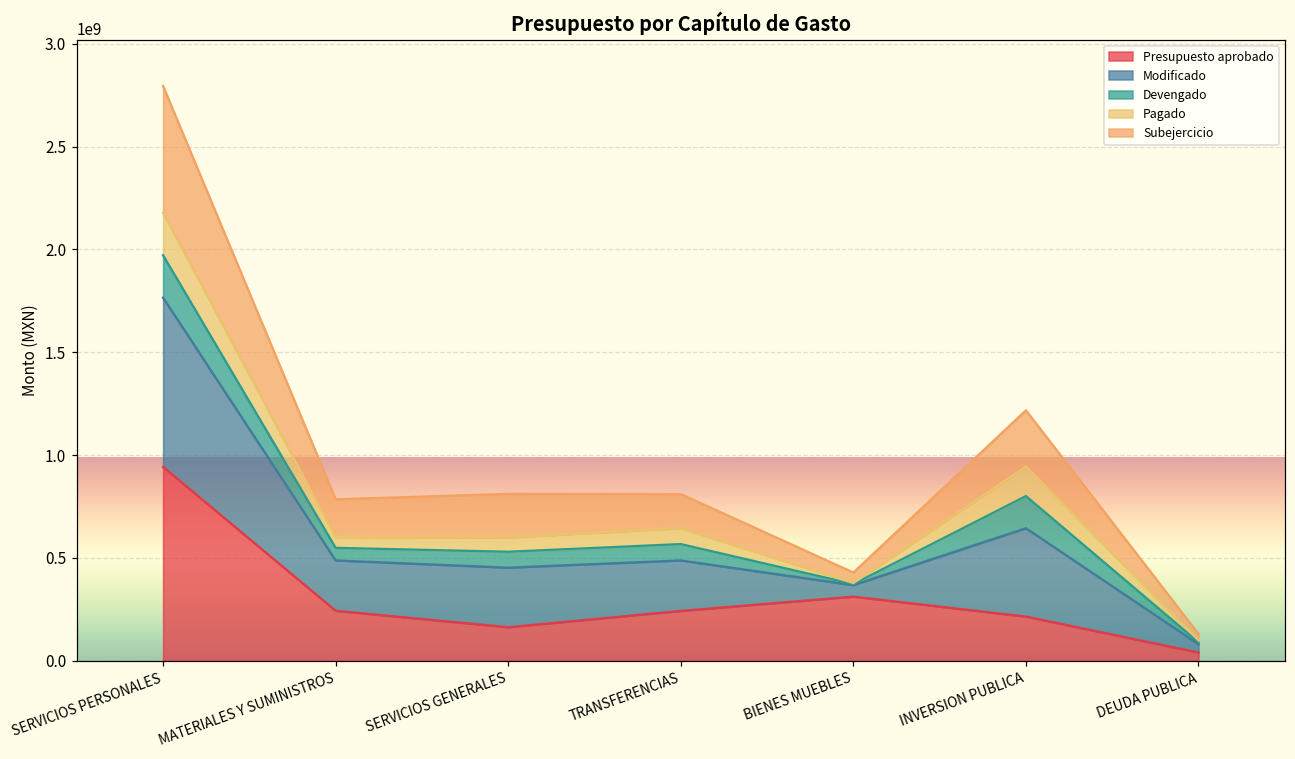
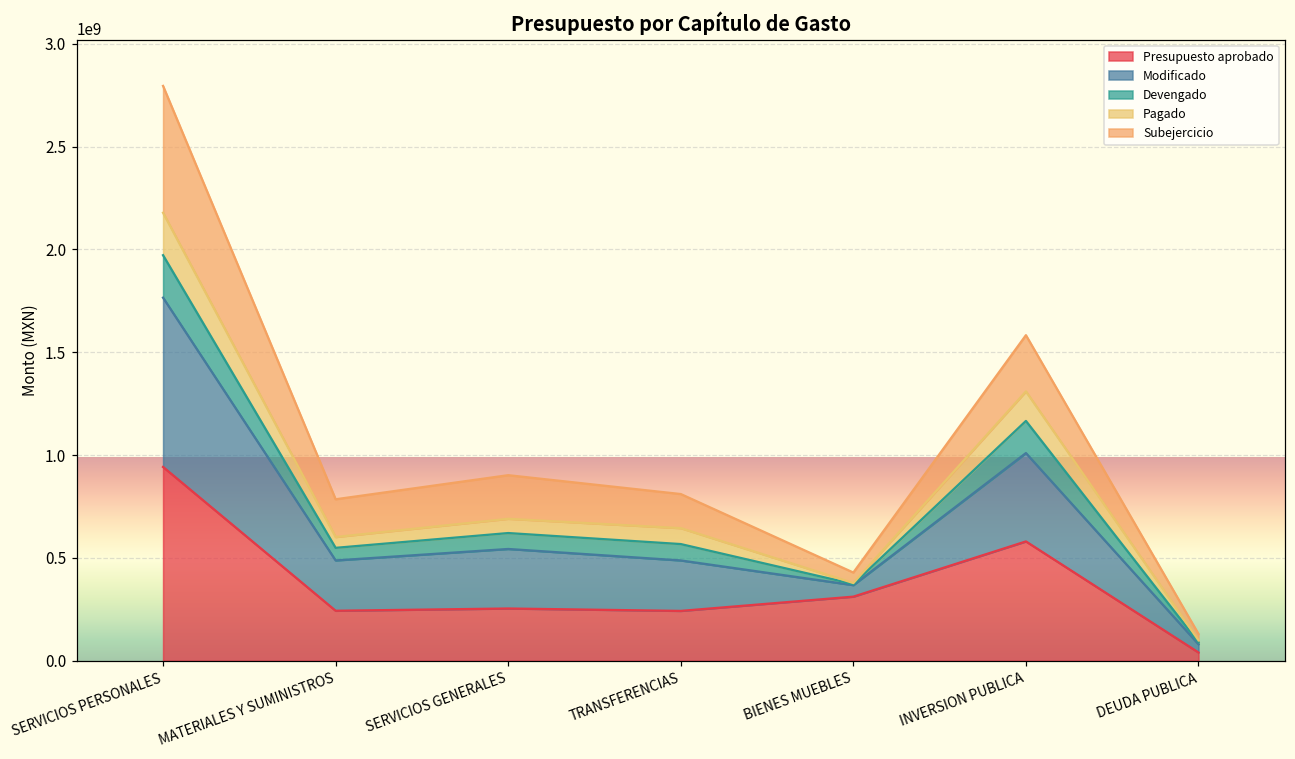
  {
    "Presupuesto aprobado": {
      "SERVICIOS PERSONALES": 940000000,
      "MATERIALES Y SUMINISTROS": 240000000,
-     "SERVICIOS GENERALES": 160000000,
+     "SERVICIOS GENERALES": 250000000,
      "TRANSFERENCIAS": 240000000,
      "BIENES MUEBLES": 310000000,
-     "INVERSION PUBLICA": 220000000,
+     "INVERSION PUBLICA": 580000000,
      "DEUDA PUBLICA": 40000000
    }
  }
